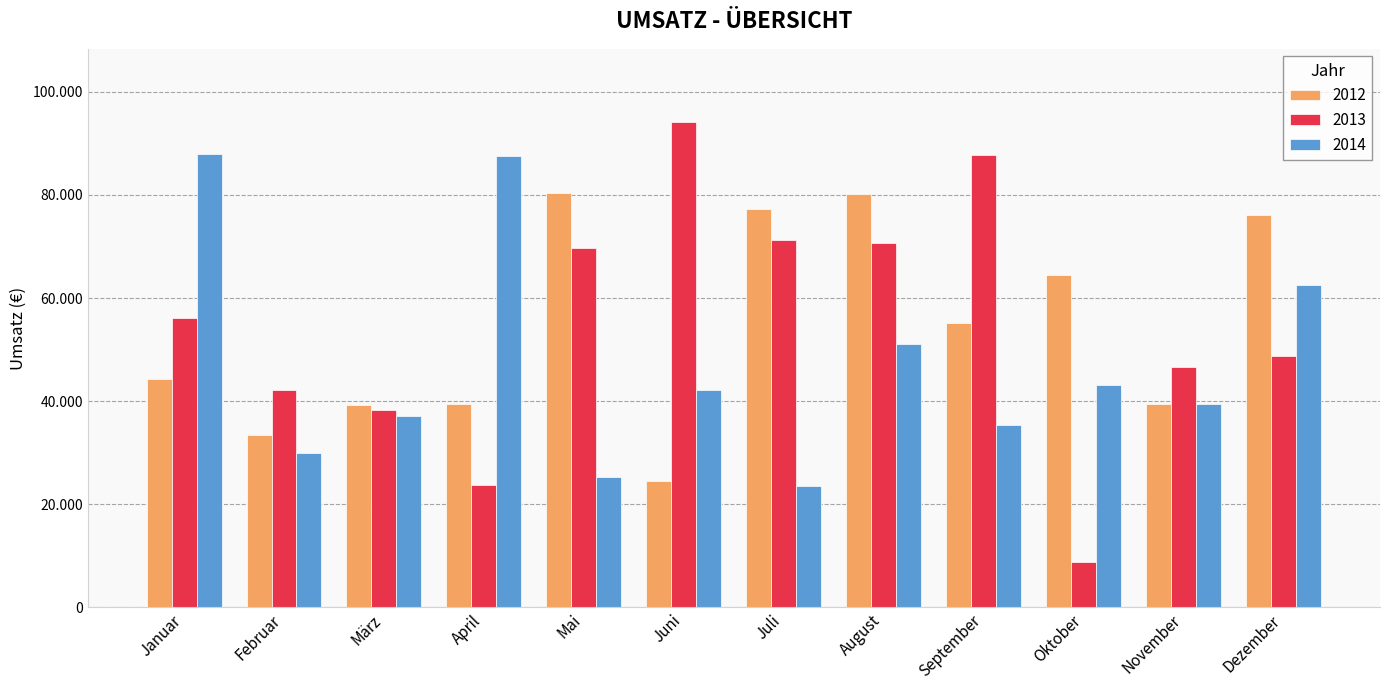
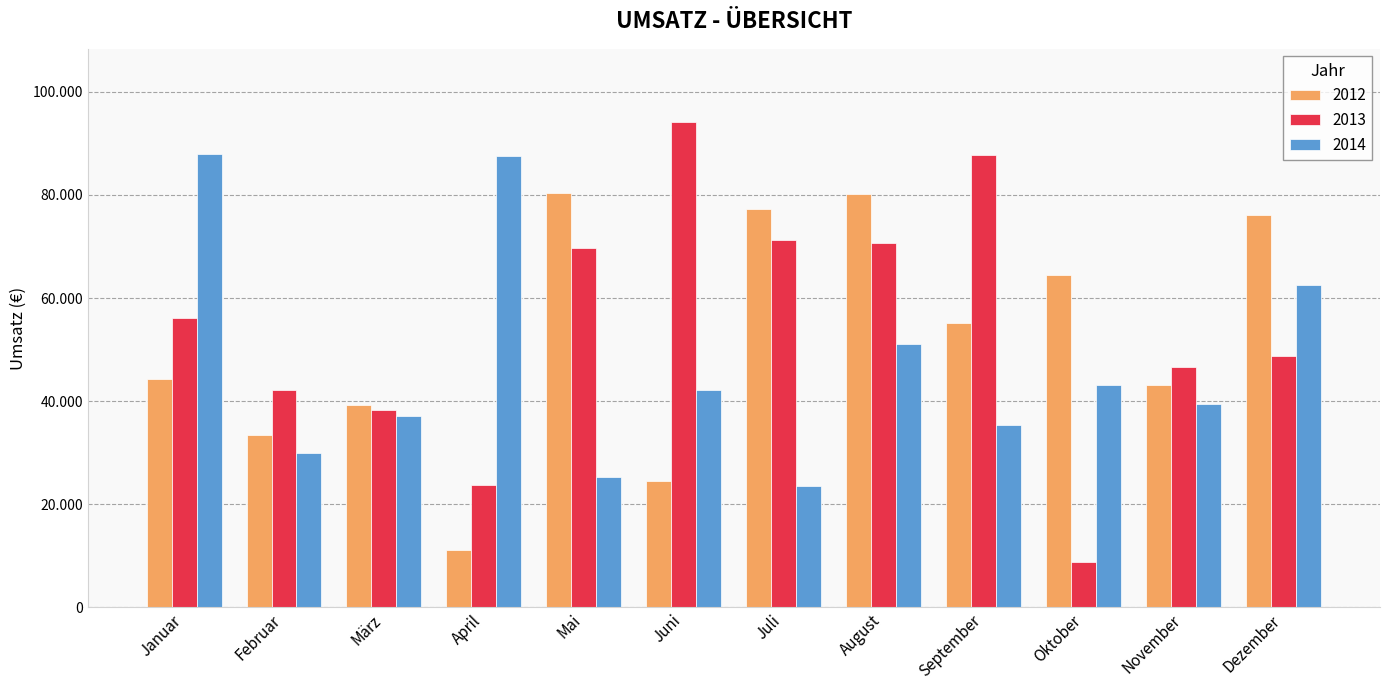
  {
    "2012": {
      "Januar": 44,
      "Februar": 34,
      "März": 39,
-     "April": 39,
+     "April": 11,
      "Mai": 80,
      "Juni": 25,
      "Juli": 77,
      "August": 80,
      "September": 55,
      "Oktober": 64,
-     "November": 39,
+     "November": 43,
      "Dezember": 76
    },
    "2013": {
      "Januar": 56,
      "Februar": 42,
      "März": 38,
      "April": 24,
      "Mai": 70,
      "Juni": 94,
      "Juli": 71,
      "August": 71,
      "September": 88,
      "Oktober": 9,
      "November": 47,
      "Dezember": 49
    },
    "2014": {
      "Januar": 88,
      "Februar": 30,
      "März": 37,
      "April": 88,
      "Mai": 25,
      "Juni": 42,
      "Juli": 24,
      "August": 51,
      "September": 35,
      "Oktober": 43,
      "November": 40,
      "Dezember": 63
    }
  }
